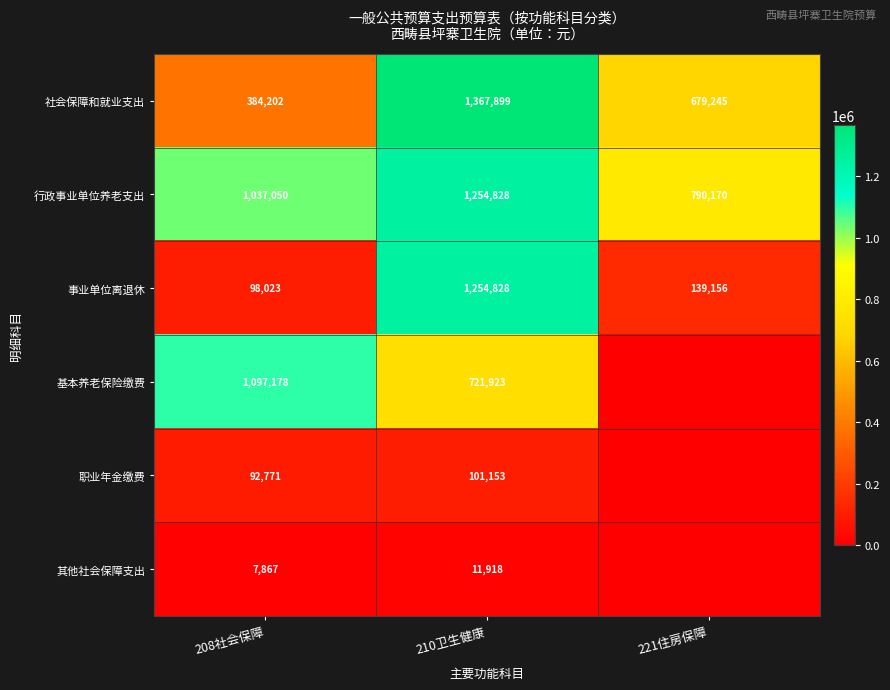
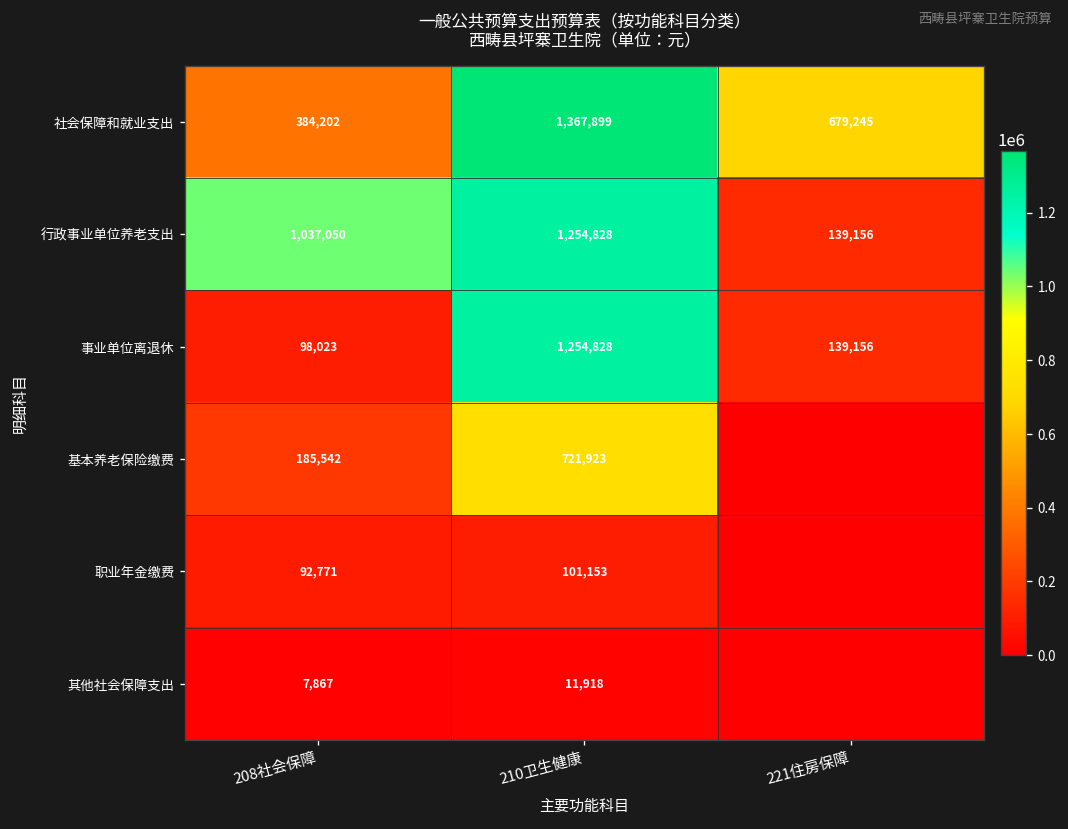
  {
    "社会保障和就业支出": {
      "208社会保障": "384,202",
      "210卫生健康": "1,367,899",
      "221住房保障": "679,245"
    },
    "行政事业单位养老支出": {
      "208社会保障": "1,037,050",
      "210卫生健康": "1,254,828",
-     "221住房保障": "790,170"
+     "221住房保障": "139,156"
    },
    "事业单位离退休": {
      "208社会保障": "98,023",
      "210卫生健康": "1,254,828",
      "221住房保障": "139,156"
    },
    "基本养老保险缴费": {
-     "208社会保障": "1,097,178",
+     "208社会保障": "185,542",
      "210卫生健康": "721,923"
    },
    "职业年金缴费": {
      "208社会保障": "92,771",
      "210卫生健康": "101,153"
    },
    "其他社会保障支出": {
      "208社会保障": "7,867",
      "210卫生健康": "11,918"
    }
  }
